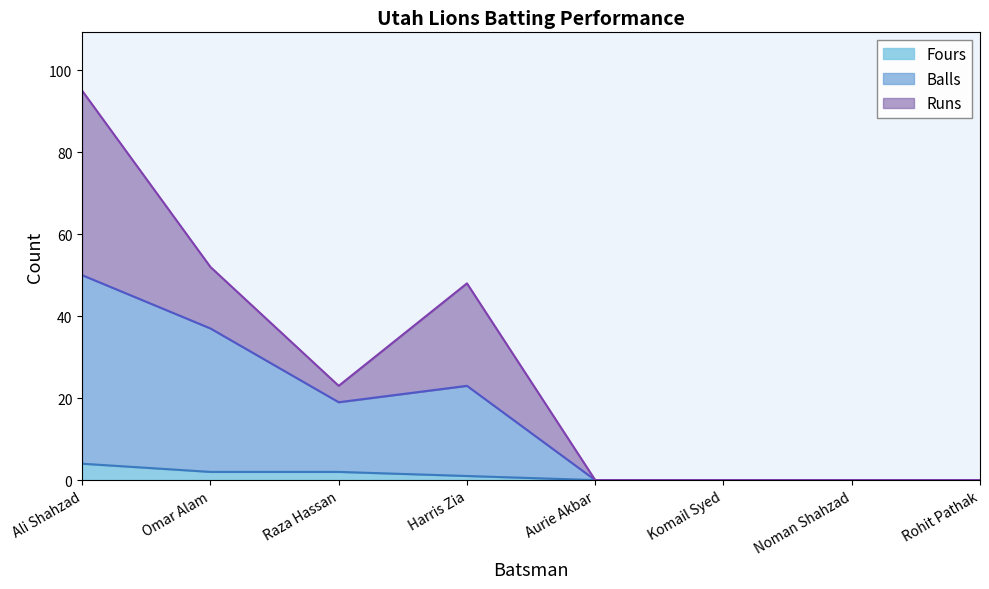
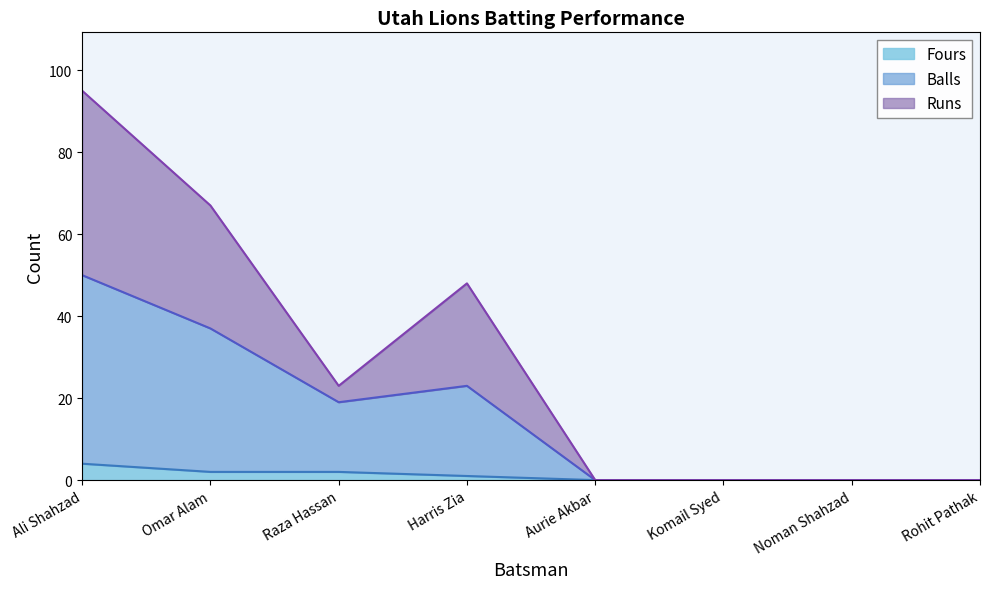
  {
    "Runs": {
      "Ali Shahzad": 45,
-     "Omar Alam": 15,
+     "Omar Alam": 30,
      "Raza Hassan": 4,
      "Harris Zia": 25
    }
  }
